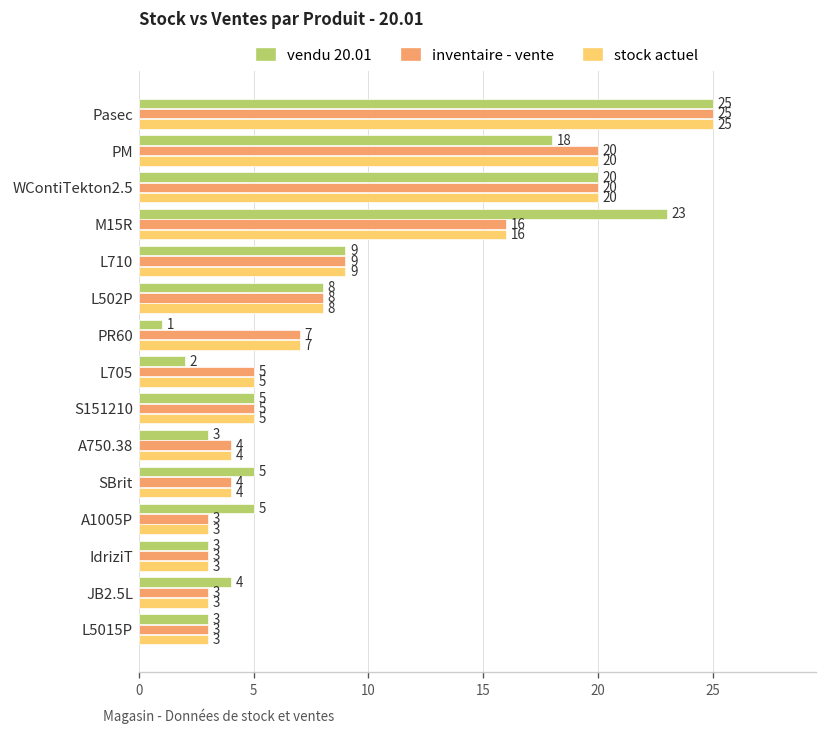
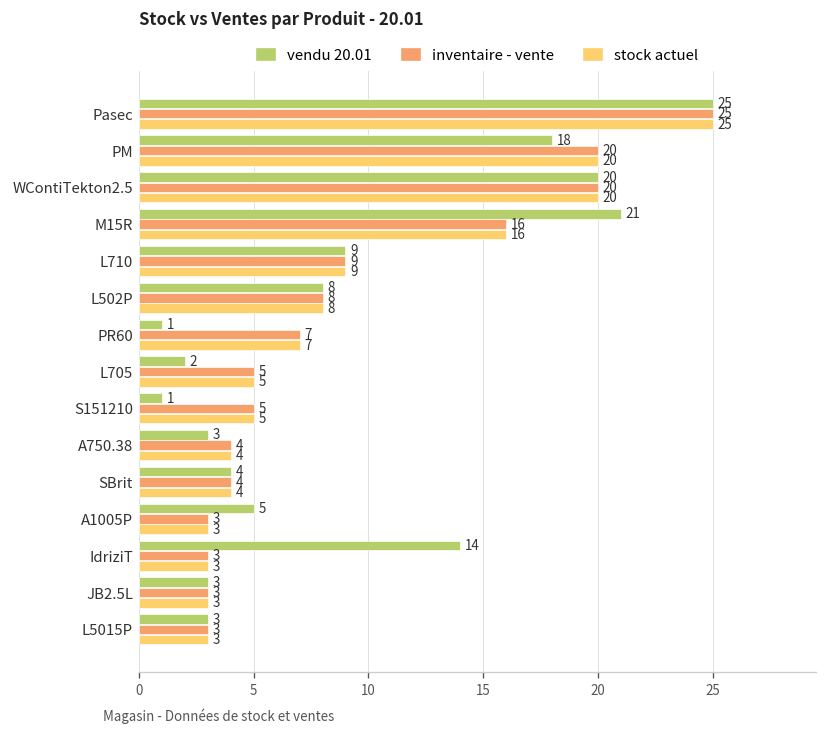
  {
    "vendu 20.01": {
      "Pasec": 25,
      "PM": 18,
      "WContiTekton2.5": 20,
-     "M15R": 23,
+     "M15R": 21,
      "L710": 9,
      "L502P": 8,
      "PR60": 1,
      "L705": 2,
-     "S151210": 5,
+     "S151210": 1,
      "A750.38": 3,
-     "SBrit": 5,
+     "SBrit": 4,
      "A1005P": 5,
-     "IdriziT": 3,
-     "JB2.5L": 4,
+     "IdriziT": 14,
+     "JB2.5L": 3,
      "L5015P": 3
    }
  }
